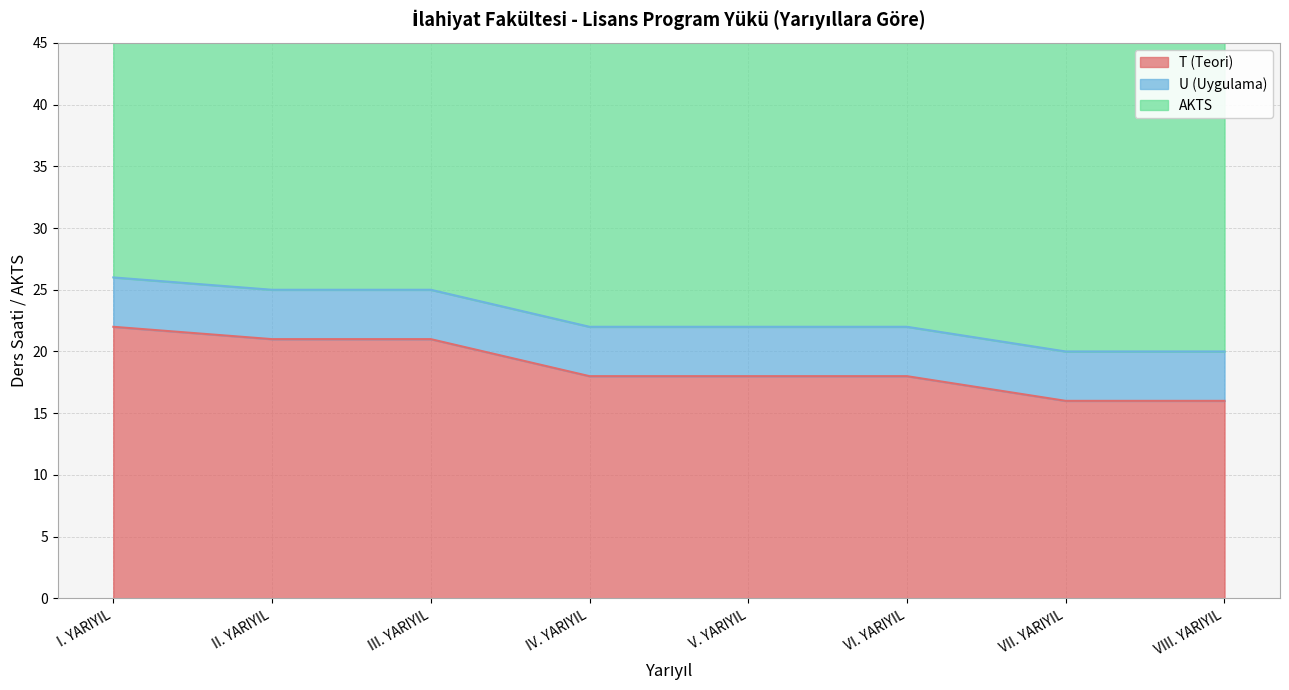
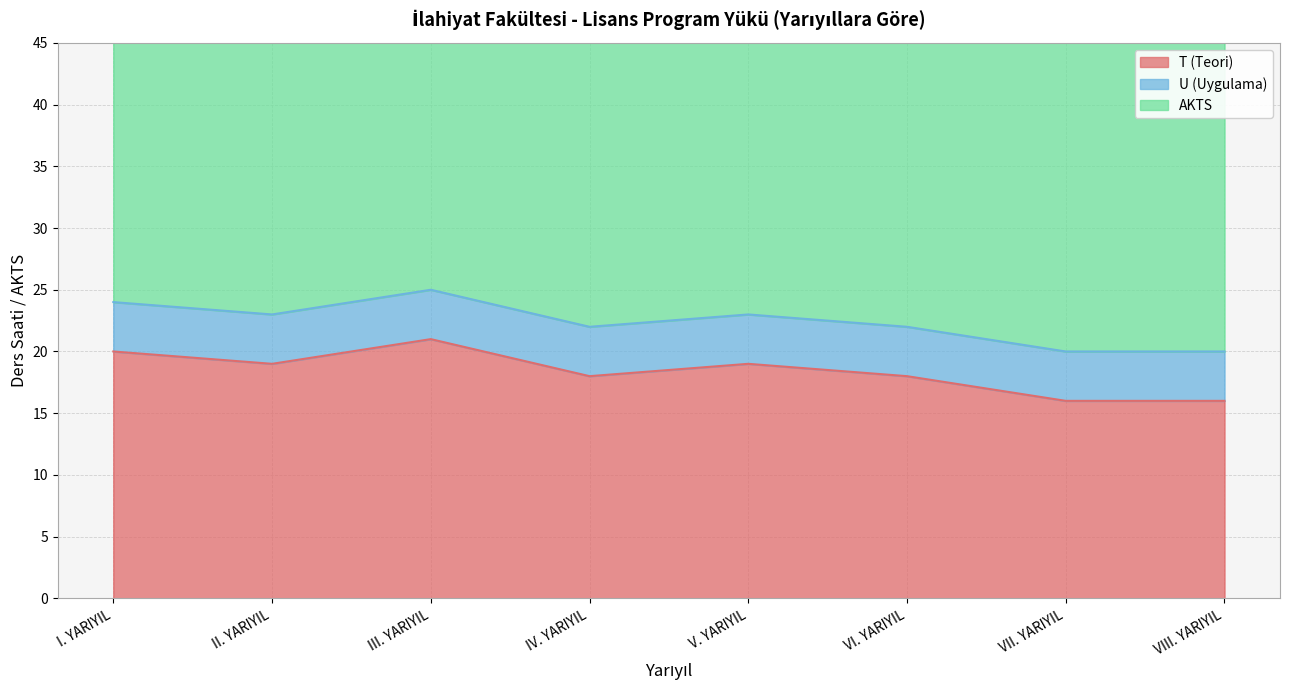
  {
    "T (Teori)": {
-     "I. YARIYIL": 22,
-     "II. YARIYIL": 21,
+     "I. YARIYIL": 20,
+     "II. YARIYIL": 19,
      "III. YARIYIL": 21,
      "IV. YARIYIL": 18,
-     "V. YARIYIL": 18,
+     "V. YARIYIL": 19,
      "VI. YARIYIL": 18,
      "VII. YARIYIL": 16,
      "VIII. YARIYIL": 16
    },
    "U (Uygulama)": {
      "I. YARIYIL": 4,
      "II. YARIYIL": 4,
      "III. YARIYIL": 4,
      "IV. YARIYIL": 4,
      "V. YARIYIL": 4,
      "VI. YARIYIL": 4,
      "VII. YARIYIL": 4,
      "VIII. YARIYIL": 4
    }
  }
